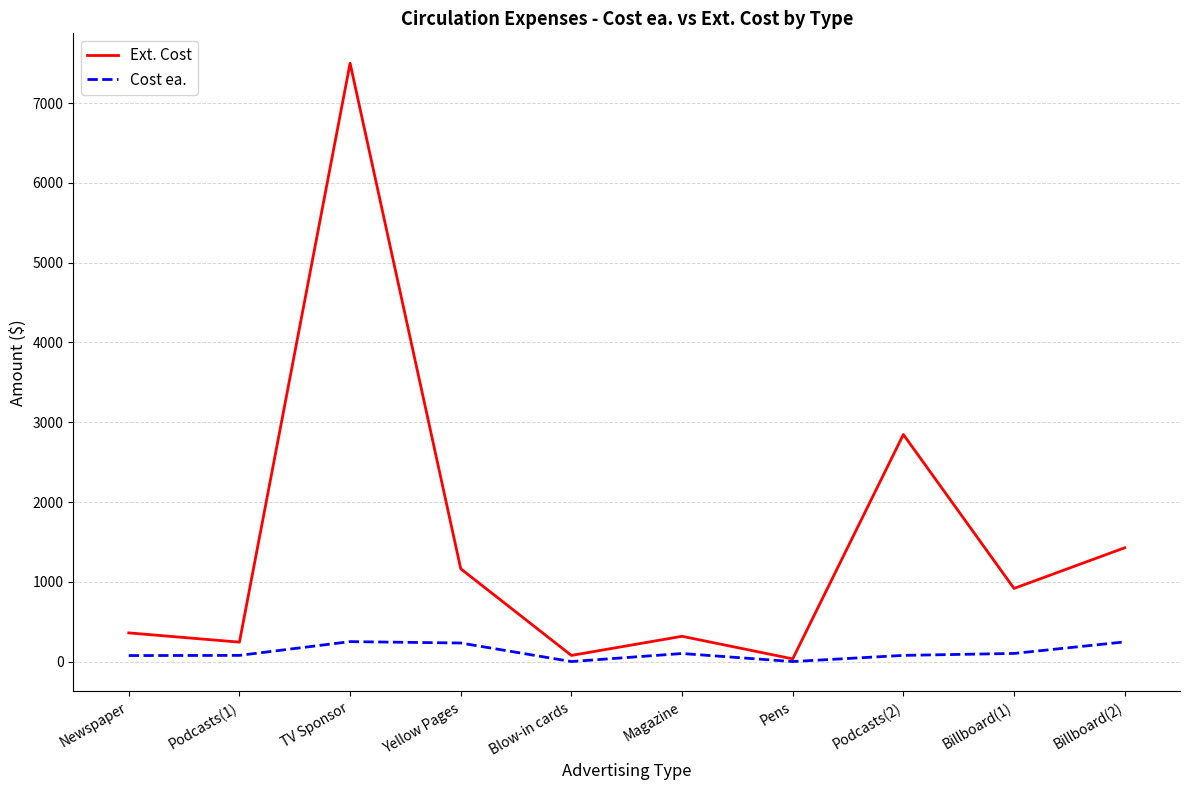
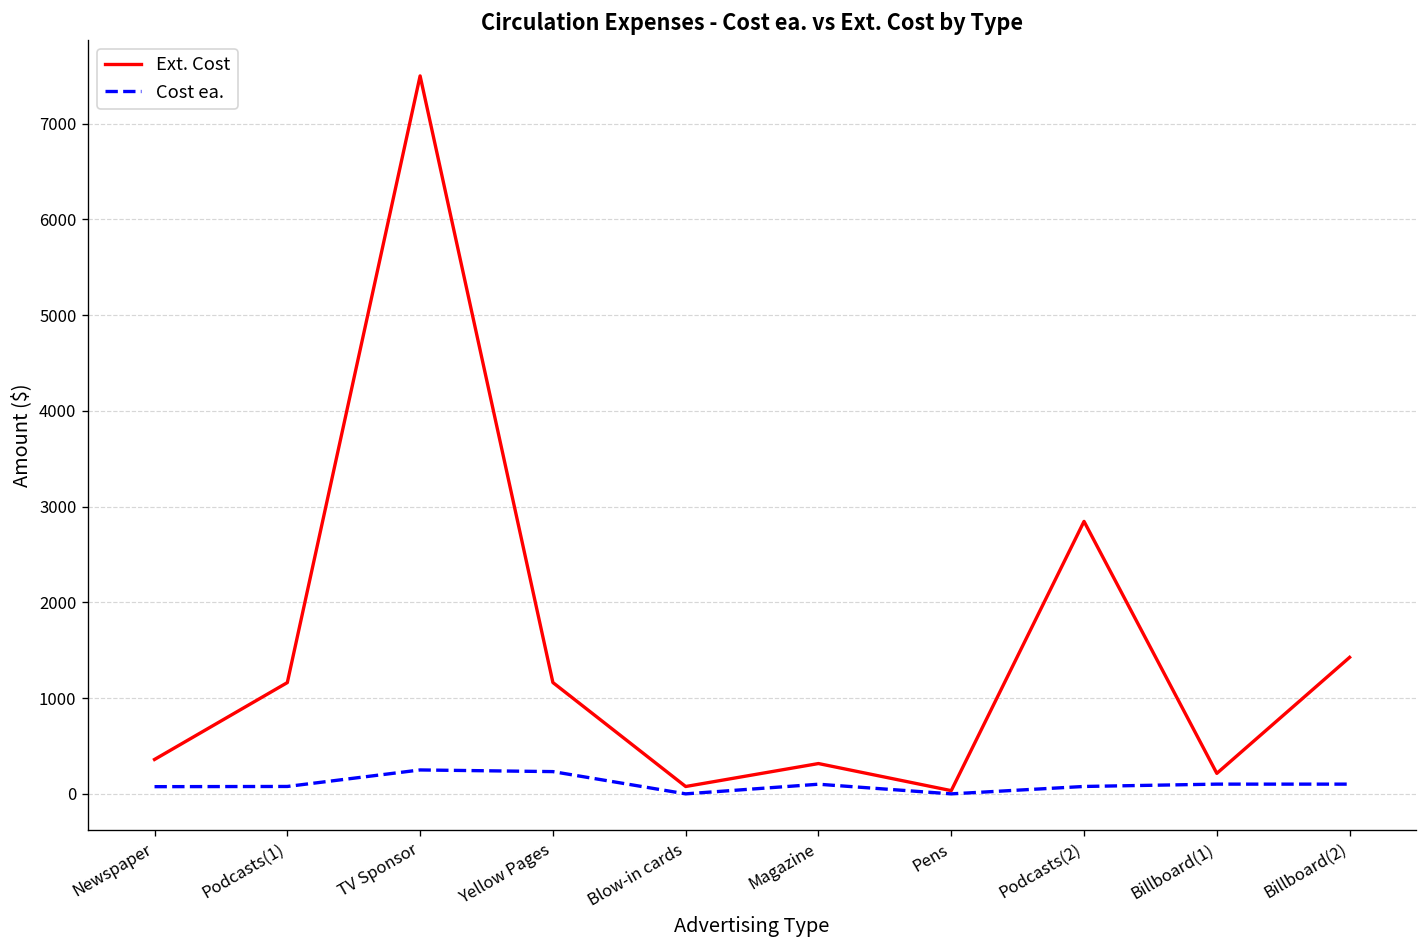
  {
    "Ext. Cost": {
      "Newspaper": 400,
-     "Podcasts(1)": 200,
+     "Podcasts(1)": 1200,
      "TV Sponsor": 7500,
      "Yellow Pages": 1200,
      "Blow-in cards": 100,
      "Magazine": 300,
      "Pens": 0,
      "Podcasts(2)": 2800,
-     "Billboard(1)": 900,
+     "Billboard(1)": 200,
      "Billboard(2)": 1400
    },
    "Cost ea.": {
      "Newspaper": 100,
      "Podcasts(1)": 100,
      "TV Sponsor": 300,
      "Yellow Pages": 200,
      "Blow-in cards": 0,
      "Magazine": 100,
      "Pens": 0,
      "Podcasts(2)": 100,
      "Billboard(1)": 100,
-     "Billboard(2)": 200
+     "Billboard(2)": 100
    }
  }
